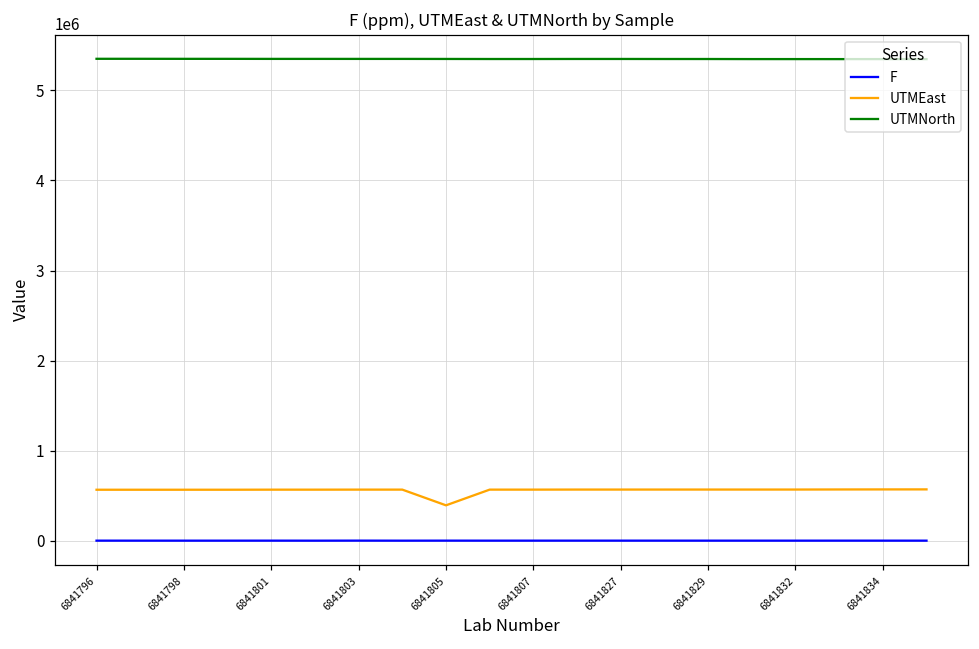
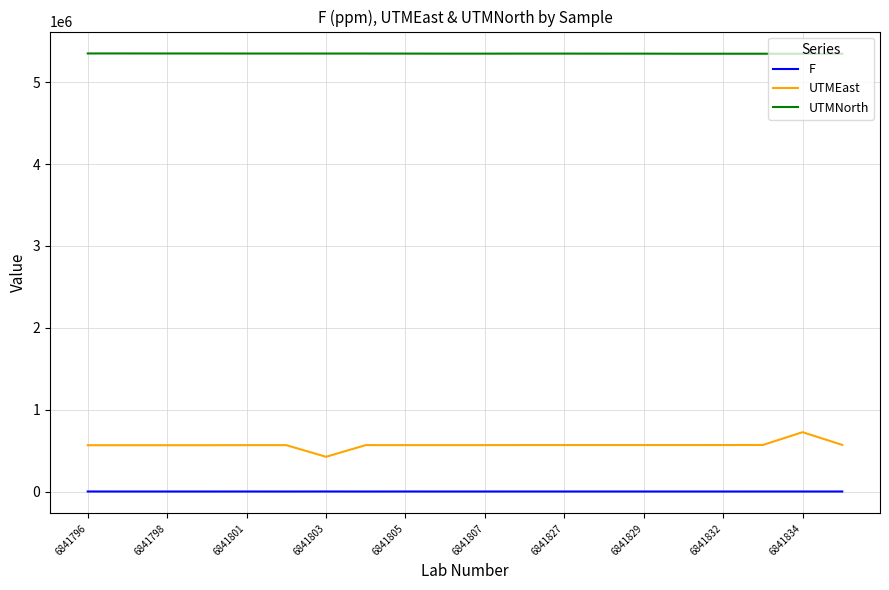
  {
    "F": {
      "6841796": 0,
      "6841798": 0,
      "6841801": 0,
      "6841803": 0,
      "6841805": 0,
      "6841807": 0,
      "6841827": 0,
      "6841829": 0,
      "6841832": 0,
      "6841834": 0
    },
    "UTMEast": {
      "6841796": 600000,
      "6841798": 600000,
      "6841801": 600000,
-     "6841803": 600000,
-     "6841805": 400000,
+     "6841803": 400000,
+     "6841805": 600000,
      "6841807": 600000,
      "6841827": 600000,
      "6841829": 600000,
      "6841832": 600000,
-     "6841834": 600000
+     "6841834": 700000
    },
    "UTMNorth": {
      "6841796": 5400000,
      "6841798": 5400000,
      "6841801": 5300000,
      "6841803": 5300000,
      "6841805": 5300000,
      "6841807": 5300000,
      "6841827": 5300000,
      "6841829": 5300000,
      "6841832": 5300000
    }
  }
